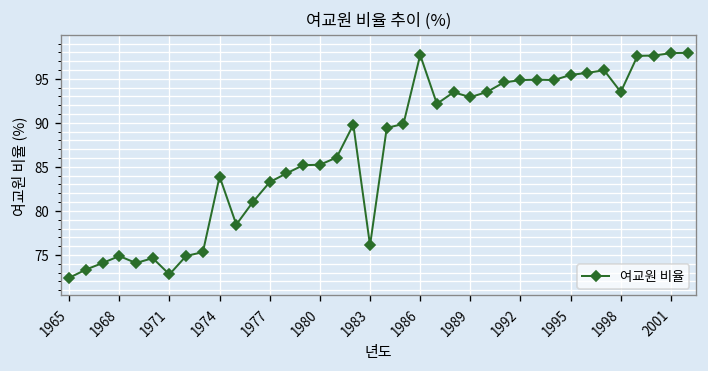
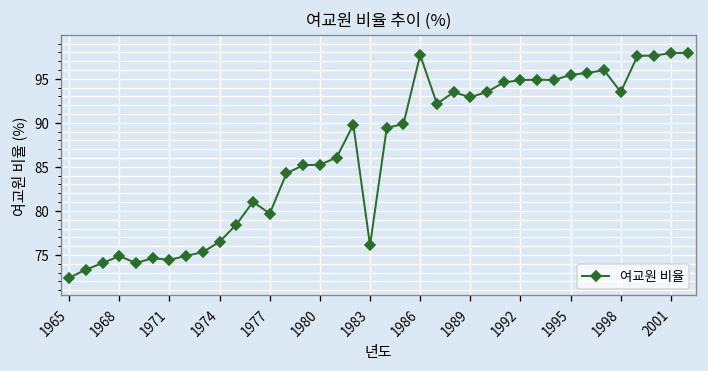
  {
    "1965": 72,
    "1968": 75,
-   "1971": 73,
-   "1974": 84,
-   "1977": 83,
+   "1971": 74,
+   "1974": 77,
+   "1977": 80,
    "1980": 85,
    "1983": 76,
    "1986": 98,
    "1989": 93,
    "1992": 95,
    "1995": 95,
    "1998": 94,
    "2001": 98
  }
